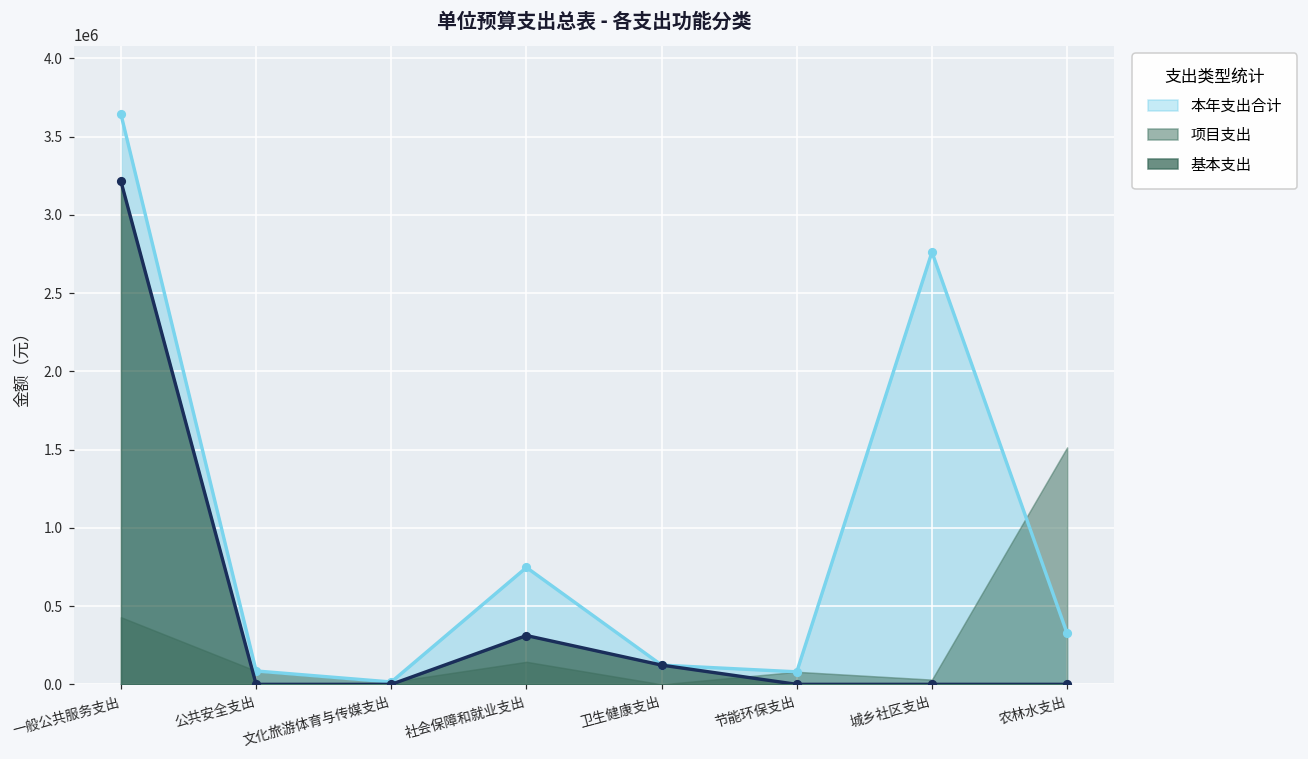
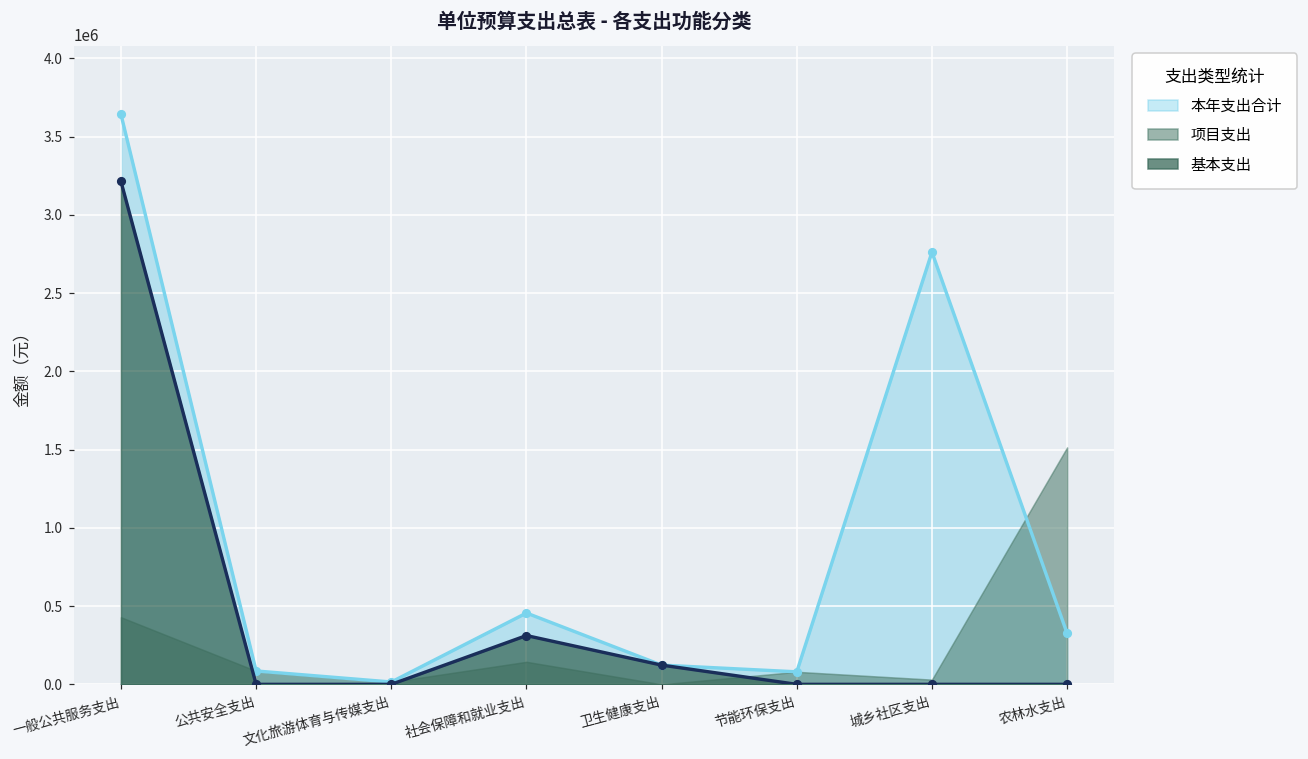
  {
    "本年支出合计": {
      "一般公共服务支出": 3640000,
-     "社会保障和就业支出": 750000,
+     "社会保障和就业支出": 460000,
      "城乡社区支出": 2760000,
      "农林水支出": 330000
    }
  }
